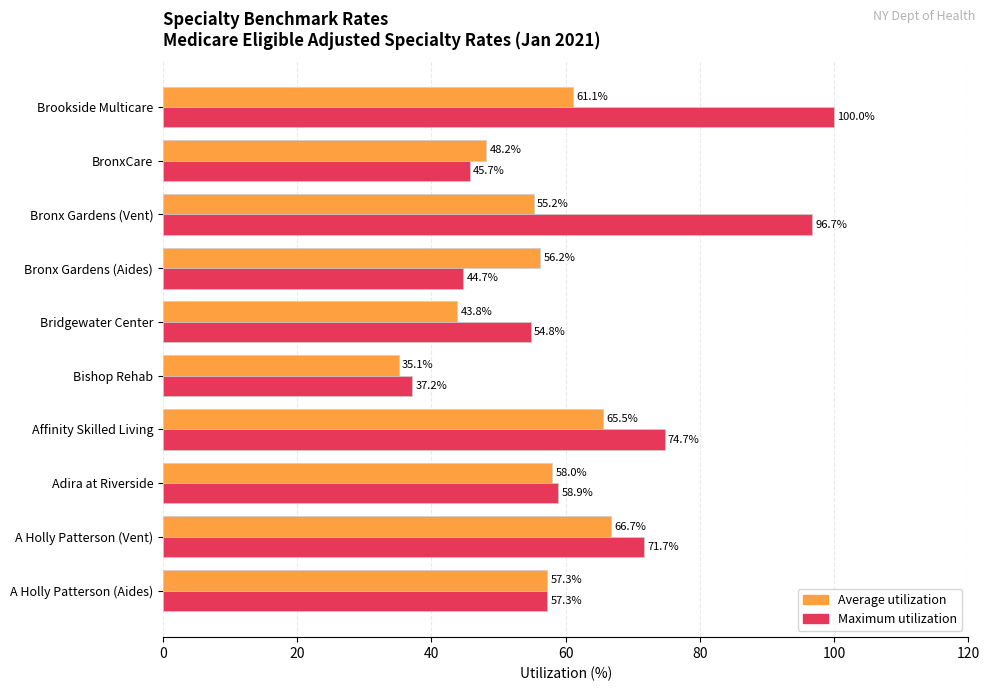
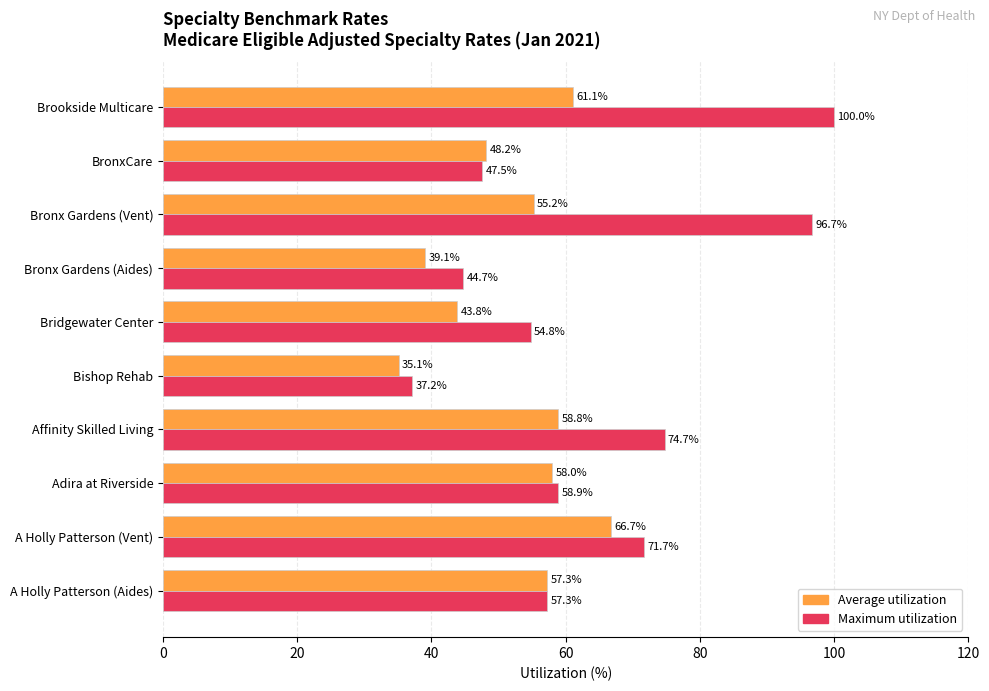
  {
    "Average utilization": {
      "Brookside Multicare": "61.1%",
      "BronxCare": "48.2%",
      "Bronx Gardens (Vent)": "55.2%",
-     "Bronx Gardens (Aides)": "56.2%",
+     "Bronx Gardens (Aides)": "39.1%",
      "Bridgewater Center": "43.8%",
      "Bishop Rehab": "35.1%",
-     "Affinity Skilled Living": "65.5%",
+     "Affinity Skilled Living": "58.8%",
      "Adira at Riverside": "58.0%",
      "A Holly Patterson (Vent)": "66.7%",
      "A Holly Patterson (Aides)": "57.3%"
    },
    "Maximum utilization": {
      "Brookside Multicare": "100.0%",
-     "BronxCare": "45.7%",
+     "BronxCare": "47.5%",
      "Bronx Gardens (Vent)": "96.7%",
      "Bronx Gardens (Aides)": "44.7%",
      "Bridgewater Center": "54.8%",
      "Bishop Rehab": "37.2%",
      "Affinity Skilled Living": "74.7%",
      "Adira at Riverside": "58.9%",
      "A Holly Patterson (Vent)": "71.7%",
      "A Holly Patterson (Aides)": "57.3%"
    }
  }
